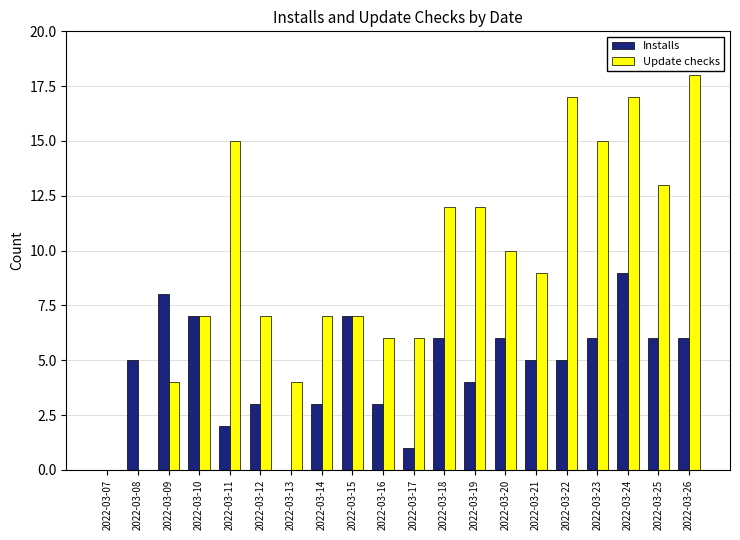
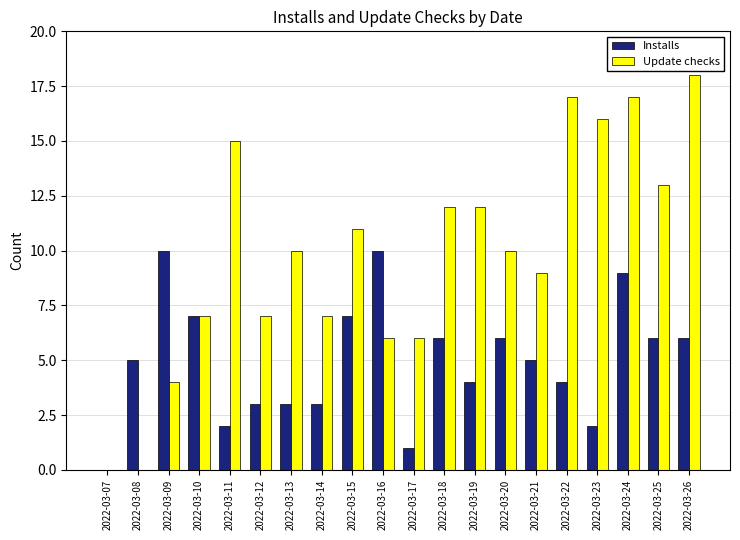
  {
    "Installs": {
      "2022-03-07": 0,
      "2022-03-08": 5,
-     "2022-03-09": 8,
+     "2022-03-09": 10,
      "2022-03-10": 7,
      "2022-03-11": 2,
      "2022-03-12": 3,
-     "2022-03-13": 0,
+     "2022-03-13": 3,
      "2022-03-14": 3,
      "2022-03-15": 7,
-     "2022-03-16": 3,
+     "2022-03-16": 10,
      "2022-03-17": 1,
      "2022-03-18": 6,
      "2022-03-19": 4,
      "2022-03-20": 6,
      "2022-03-21": 5,
-     "2022-03-22": 5,
-     "2022-03-23": 6,
+     "2022-03-22": 4,
+     "2022-03-23": 2,
      "2022-03-24": 9,
      "2022-03-25": 6,
      "2022-03-26": 6
    },
    "Update checks": {
      "2022-03-07": 0,
      "2022-03-08": 0,
      "2022-03-09": 4,
      "2022-03-10": 7,
      "2022-03-11": 15,
      "2022-03-12": 7,
-     "2022-03-13": 4,
+     "2022-03-13": 10,
      "2022-03-14": 7,
-     "2022-03-15": 7,
+     "2022-03-15": 11,
      "2022-03-16": 6,
      "2022-03-17": 6,
      "2022-03-18": 12,
      "2022-03-19": 12,
      "2022-03-20": 10,
      "2022-03-21": 9,
      "2022-03-22": 17,
-     "2022-03-23": 15,
+     "2022-03-23": 16,
      "2022-03-24": 17,
      "2022-03-25": 13,
      "2022-03-26": 18
    }
  }
